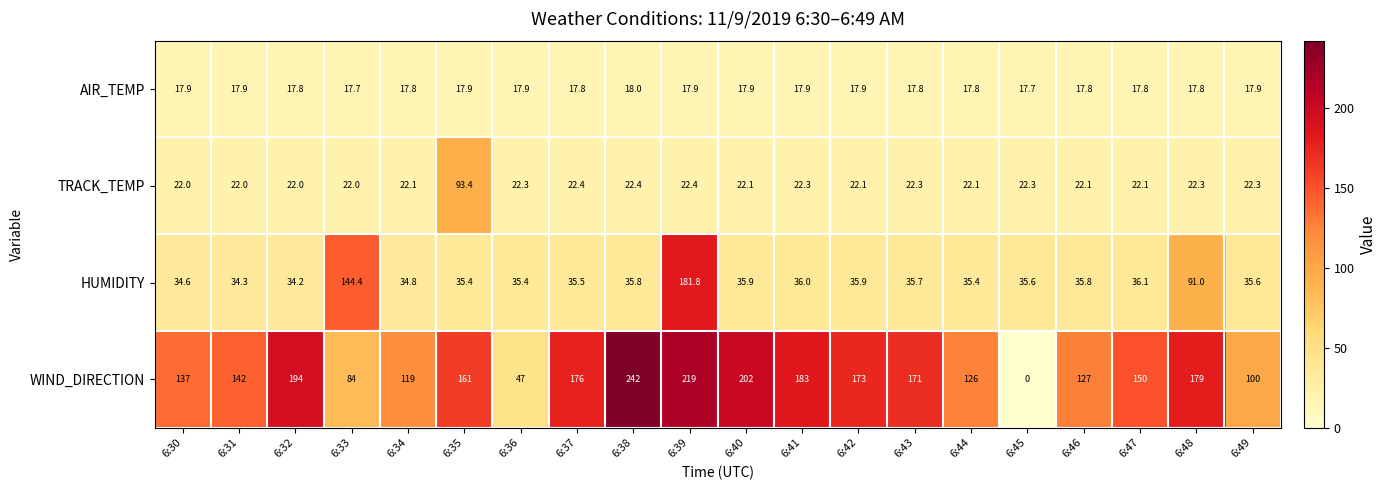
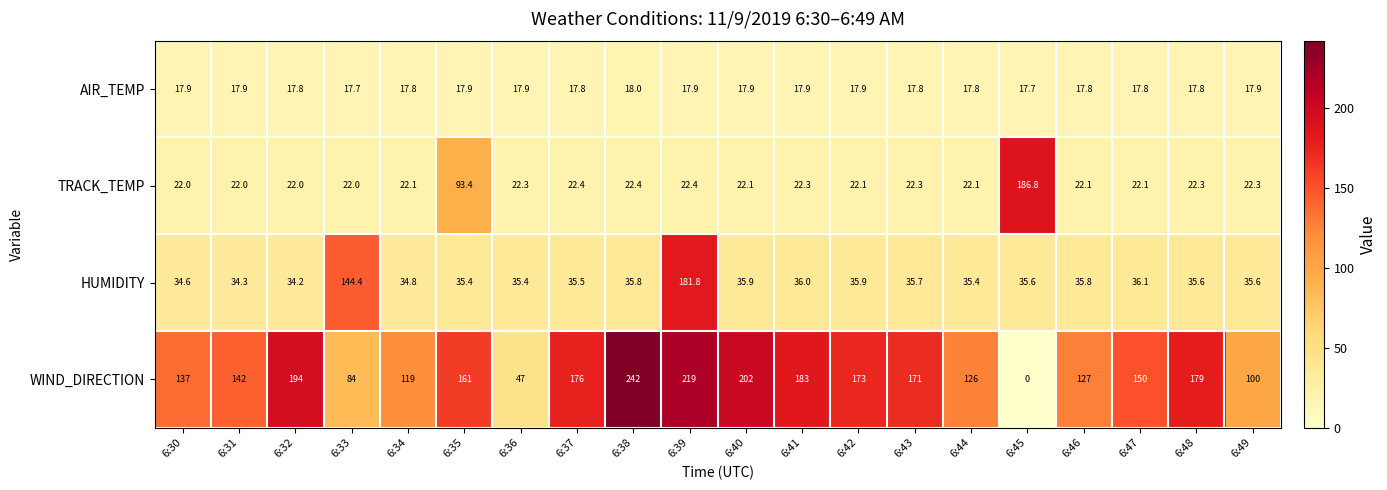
  {
    "AIR_TEMP": {
      "6:30": 17.9,
      "6:31": 17.9,
      "6:32": 17.8,
      "6:33": 17.7,
      "6:34": 17.8,
      "6:35": 17.9,
      "6:36": 17.9,
      "6:37": 17.8,
      "6:38": 18.0,
      "6:39": 17.9,
      "6:40": 17.9,
      "6:41": 17.9,
      "6:42": 17.9,
      "6:43": 17.8,
      "6:44": 17.8,
      "6:45": 17.7,
      "6:46": 17.8,
      "6:47": 17.8,
      "6:48": 17.8,
      "6:49": 17.9
    },
    "TRACK_TEMP": {
      "6:30": 22.0,
      "6:31": 22.0,
      "6:32": 22.0,
      "6:33": 22.0,
      "6:34": 22.1,
      "6:35": 93.4,
      "6:36": 22.3,
      "6:37": 22.4,
      "6:38": 22.4,
      "6:39": 22.4,
      "6:40": 22.1,
      "6:41": 22.3,
      "6:42": 22.1,
      "6:43": 22.3,
      "6:44": 22.1,
-     "6:45": 22.3,
+     "6:45": 186.8,
      "6:46": 22.1,
      "6:47": 22.1,
      "6:48": 22.3,
      "6:49": 22.3
    },
    "HUMIDITY": {
      "6:30": 34.6,
      "6:31": 34.3,
      "6:32": 34.2,
      "6:33": 144.4,
      "6:34": 34.8,
      "6:35": 35.4,
      "6:36": 35.4,
      "6:37": 35.5,
      "6:38": 35.8,
      "6:39": 181.8,
      "6:40": 35.9,
      "6:41": 36.0,
      "6:42": 35.9,
      "6:43": 35.7,
      "6:44": 35.4,
      "6:45": 35.6,
      "6:46": 35.8,
      "6:47": 36.1,
-     "6:48": 91.0,
+     "6:48": 35.6,
      "6:49": 35.6
    },
    "WIND_DIRECTION": {
      "6:30": 137,
      "6:31": 142,
      "6:32": 194,
      "6:33": 84,
      "6:34": 119,
      "6:35": 161,
      "6:36": 47,
      "6:37": 176,
      "6:38": 242,
      "6:39": 219,
      "6:40": 202,
      "6:41": 183,
      "6:42": 173,
      "6:43": 171,
      "6:44": 126,
      "6:45": 0,
      "6:46": 127,
      "6:47": 150,
      "6:48": 179,
      "6:49": 100
    }
  }
